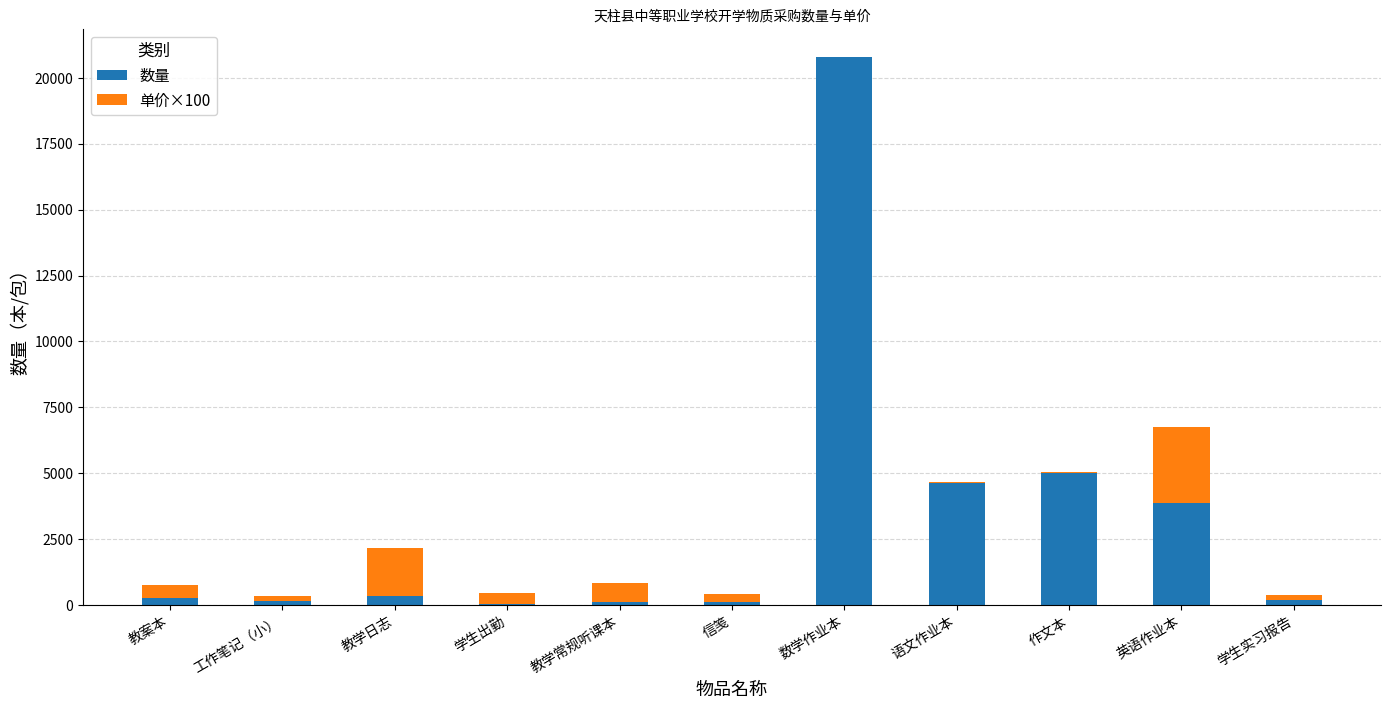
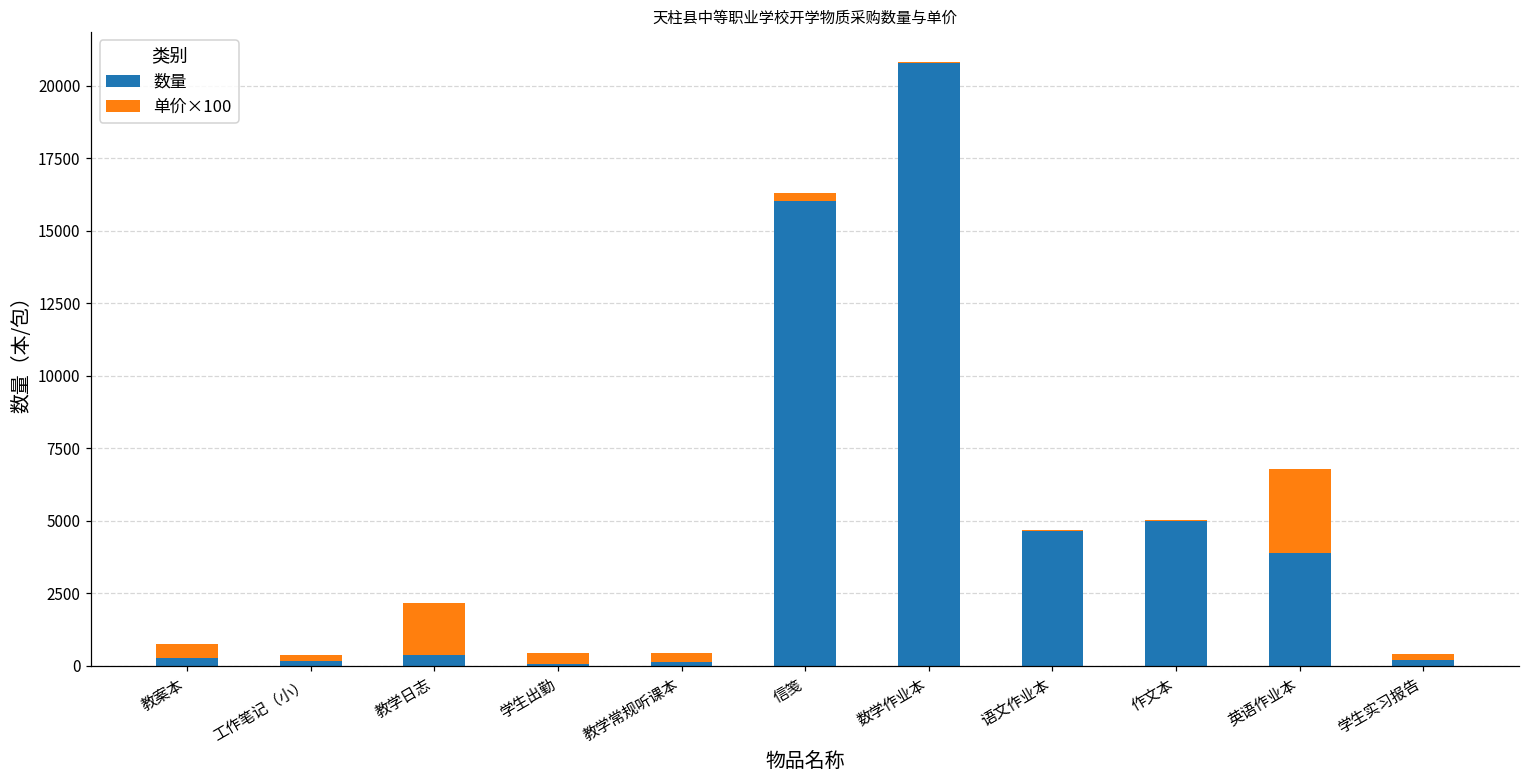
  {
    "数量": {
      "教案本": 300,
      "工作笔记（小）": 200,
      "教学日志": 400,
      "教学常规听课本": 100,
-     "信笺": 100,
+     "信笺": 16000,
      "数学作业本": 20800,
      "语文作业本": 4600,
      "作文本": 5000,
      "英语作业本": 3900,
      "学生实习报告": 200
    },
    "单价×100": {
      "教案本": 500,
      "工作笔记（小）": 200,
      "教学日志": 1800,
      "学生出勤": 400,
-     "教学常规听课本": 700,
+     "教学常规听课本": 300,
      "信笺": 300,
      "英语作业本": 2900,
      "学生实习报告": 200
    }
  }
